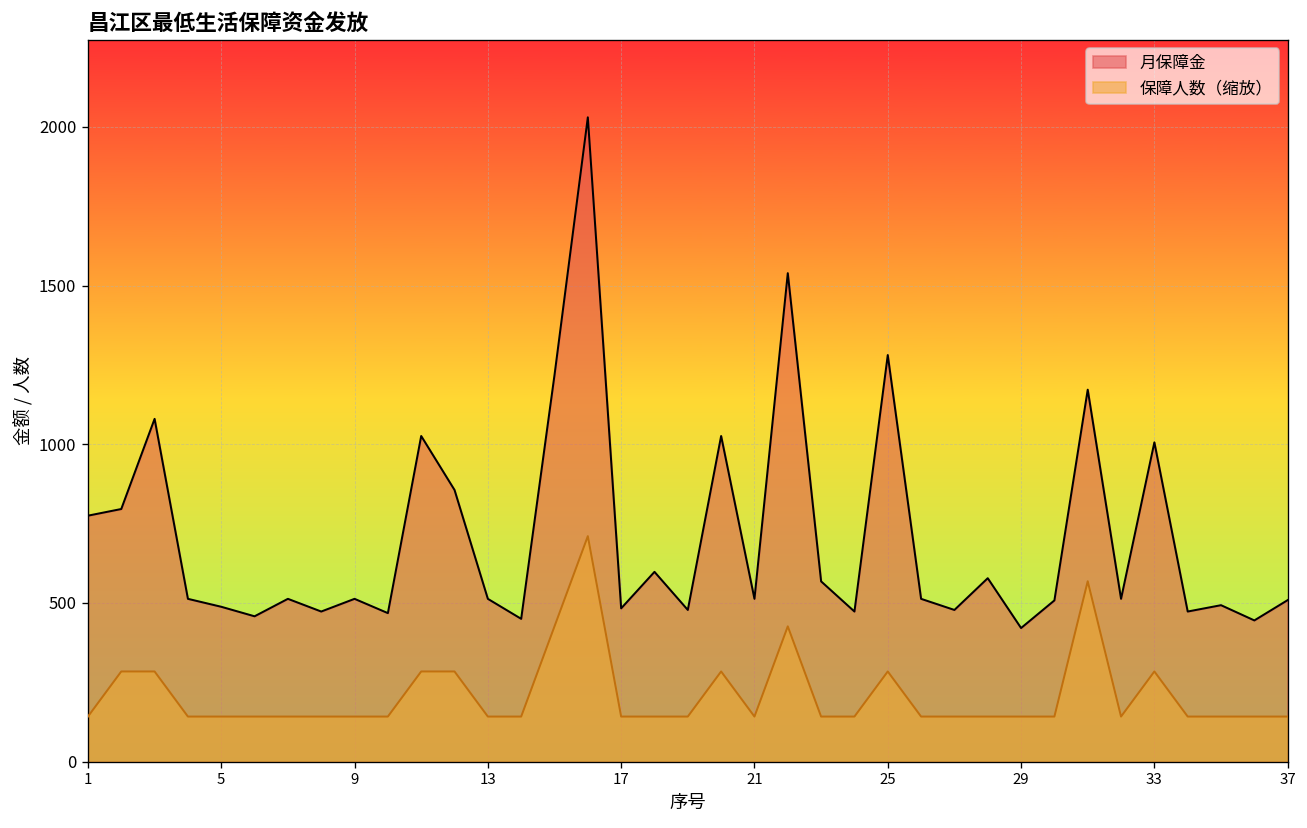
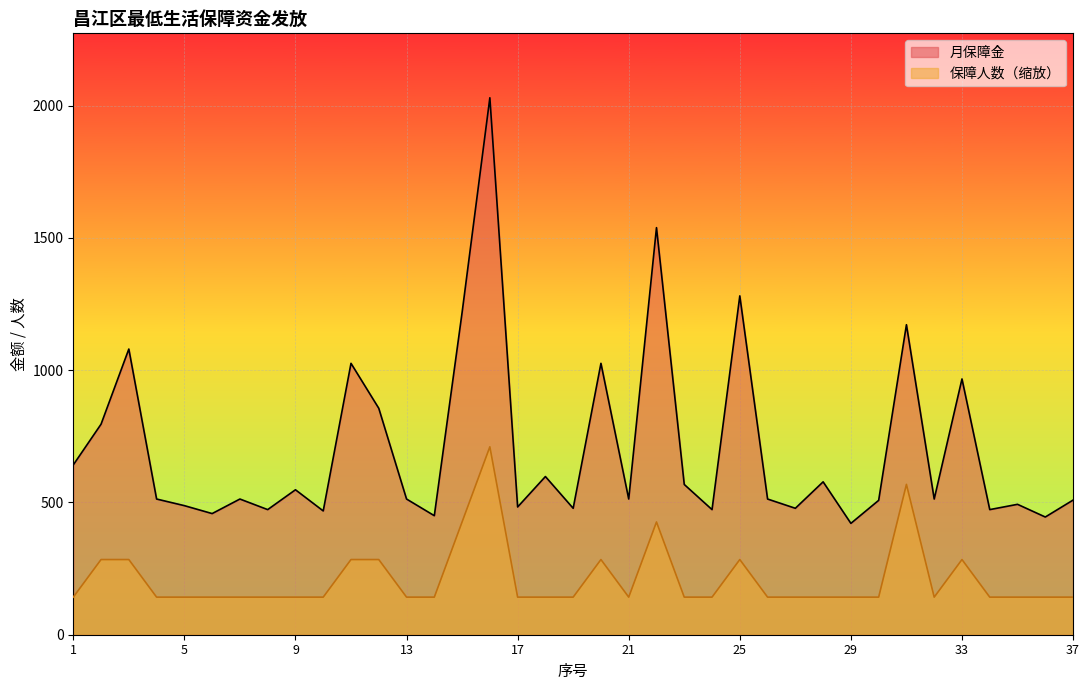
  {
    "月保障金": {
-     "1": 780,
+     "1": 640,
      "5": 490,
-     "9": 510,
+     "9": 550,
      "13": 510,
      "17": 480,
      "21": 510,
      "25": 1280,
      "29": 420,
-     "33": 1010,
+     "33": 970,
      "37": 510
    },
    "保障人数（缩放）": {
      "1": 140,
      "5": 140,
      "9": 140,
      "13": 140,
      "17": 140,
      "21": 140,
      "25": 280,
      "29": 140,
      "33": 280,
      "37": 140
    }
  }
